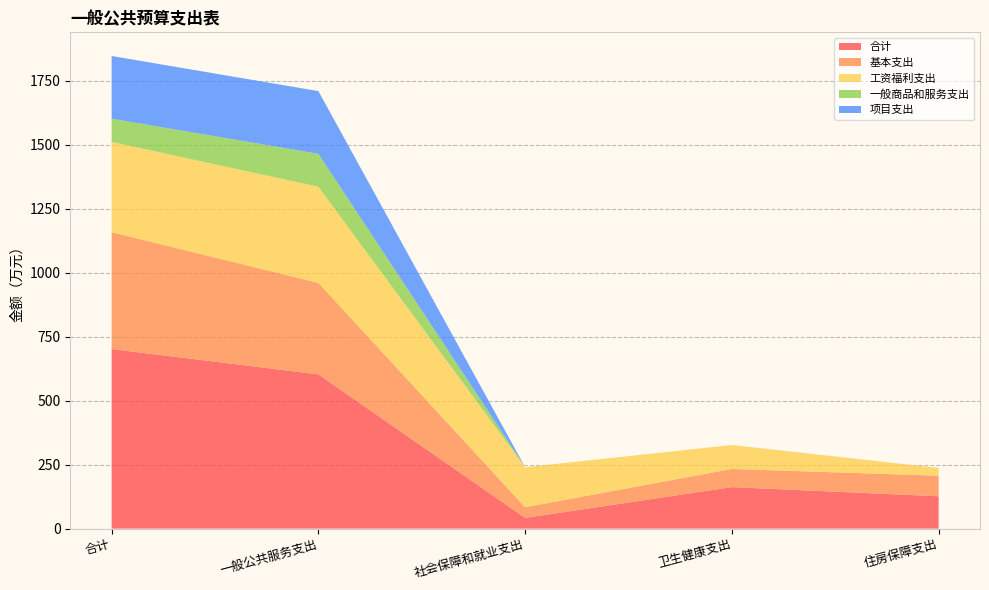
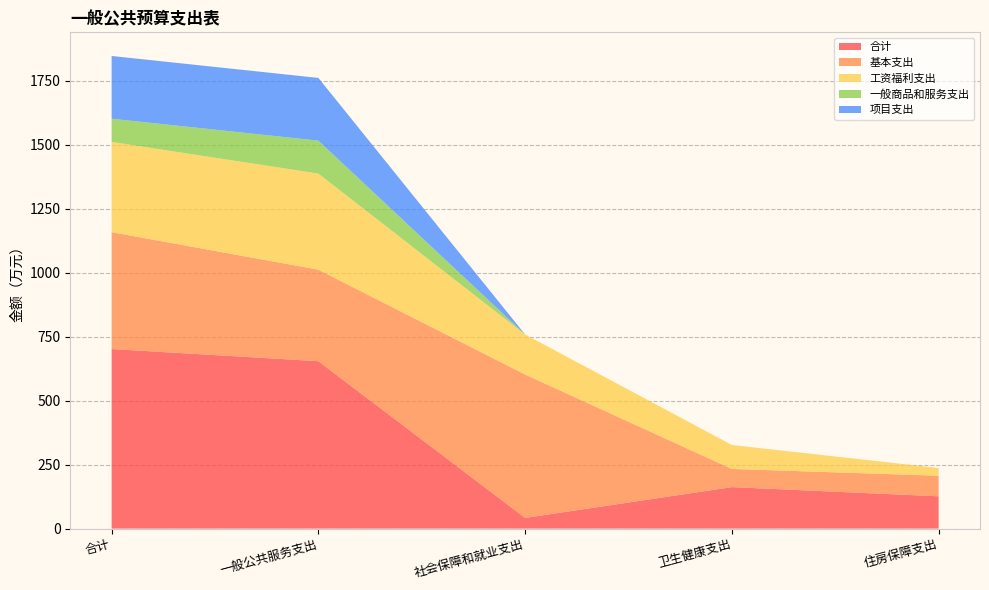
  {
    "合计": {
      "合计": 700,
-     "一般公共服务支出": 600,
+     "一般公共服务支出": 650,
      "社会保障和就业支出": 40,
      "卫生健康支出": 160,
      "住房保障支出": 130
    },
    "基本支出": {
      "合计": 460,
      "一般公共服务支出": 360,
-     "社会保障和就业支出": 40,
+     "社会保障和就业支出": 560,
      "卫生健康支出": 70,
      "住房保障支出": 80
    },
    "工资福利支出": {
      "合计": 350,
      "一般公共服务支出": 380
    },
    "一般商品和服务支出": {
      "合计": 90,
      "一般公共服务支出": 130
    },
    "项目支出": {
      "合计": 250,
      "一般公共服务支出": 250
    }
  }
